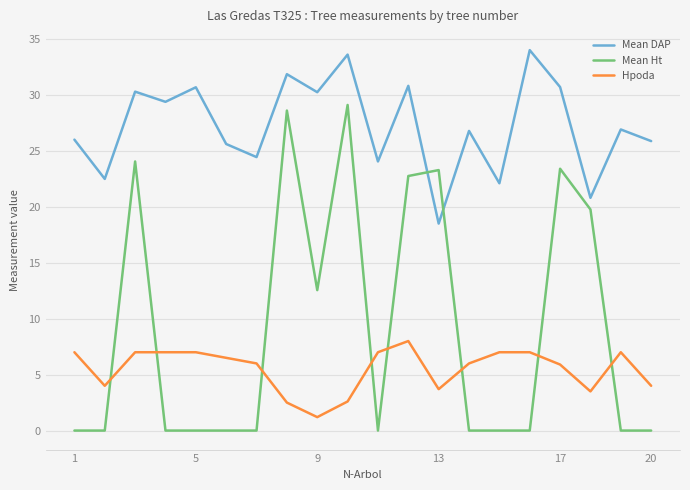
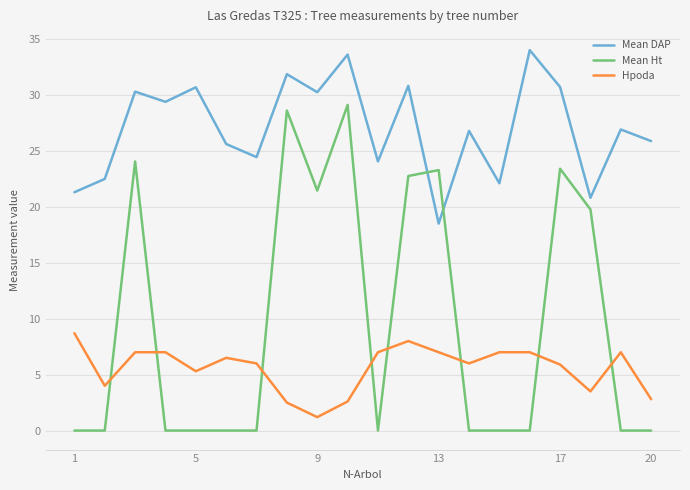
  {
    "Mean DAP": {
-     "1": 26.0,
+     "1": 21.3,
      "5": 30.7,
      "9": 30.2,
      "13": 18.5,
      "17": 30.7,
      "20": 25.9
    },
    "Mean Ht": {
      "1": 0.0,
      "5": 0.0,
-     "9": 12.6,
+     "9": 21.5,
      "13": 23.3,
      "17": 23.4,
      "20": 0.0
    },
    "Hpoda": {
-     "1": 7.0,
-     "5": 7.0,
+     "1": 8.7,
+     "5": 5.3,
      "9": 1.2,
-     "13": 3.7,
+     "13": 7.0,
      "17": 5.9,
-     "20": 4.0
+     "20": 2.8
    }
  }
